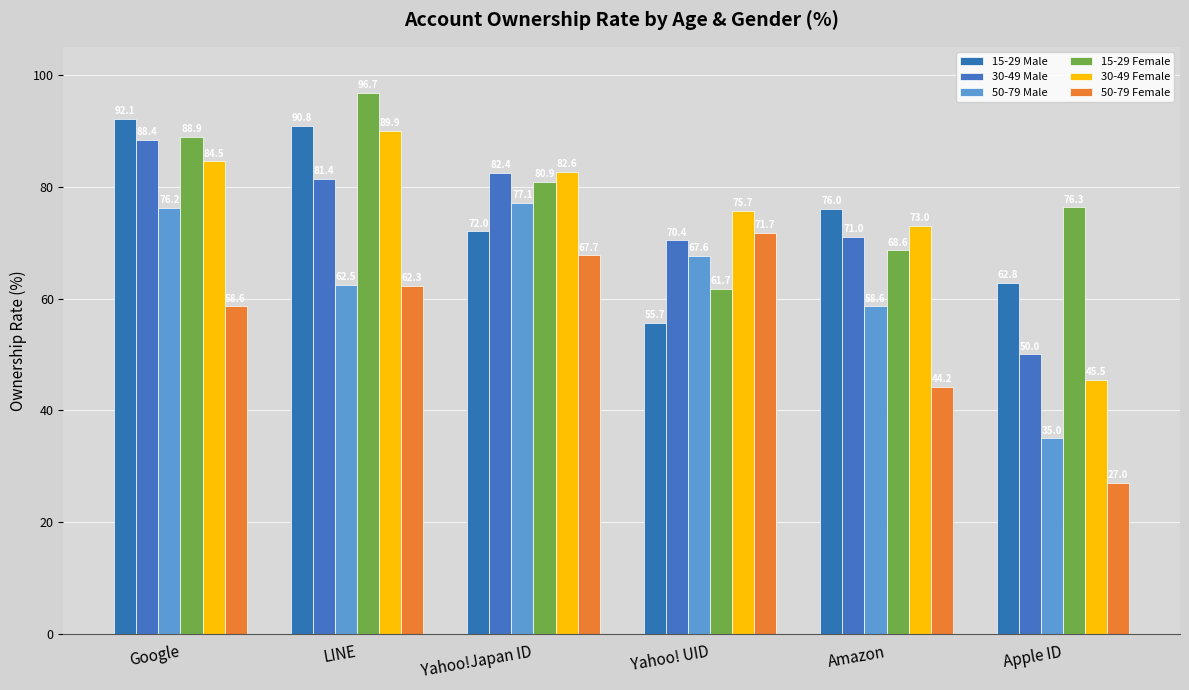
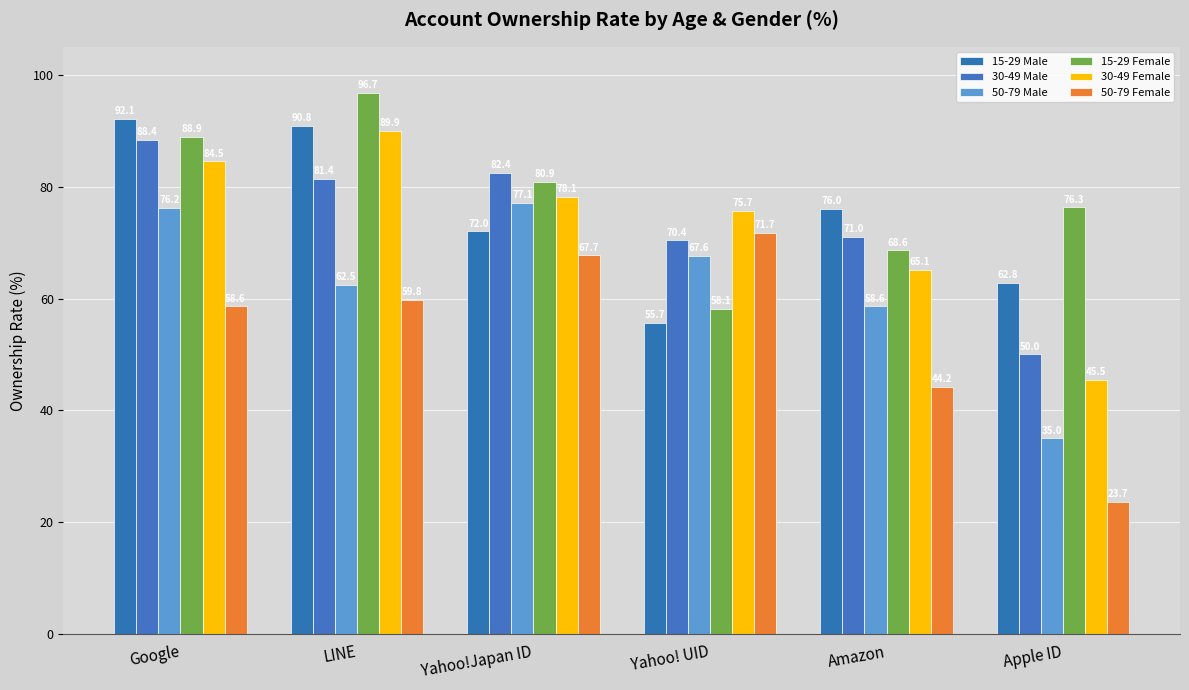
  {
    "15-29 Female": {
      "Google": 89,
      "LINE": 97,
      "Yahoo!Japan ID": 81,
-     "Yahoo! UID": 62,
+     "Yahoo! UID": 58,
      "Amazon": 69,
      "Apple ID": 76
    },
    "30-49 Female": {
      "Google": 85,
      "LINE": 90,
-     "Yahoo!Japan ID": 83,
+     "Yahoo!Japan ID": 78,
      "Yahoo! UID": 76,
-     "Amazon": 73,
+     "Amazon": 65,
      "Apple ID": 46
    },
    "50-79 Female": {
      "Google": 59,
-     "LINE": 62,
+     "LINE": 60,
      "Yahoo!Japan ID": 68,
      "Yahoo! UID": 72,
      "Amazon": 44,
-     "Apple ID": 27
+     "Apple ID": 24
    }
  }
